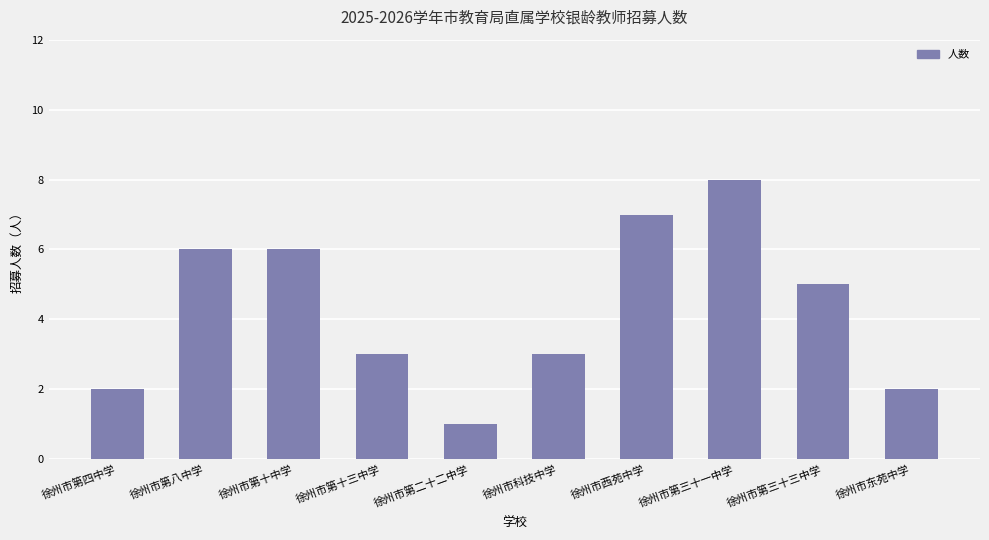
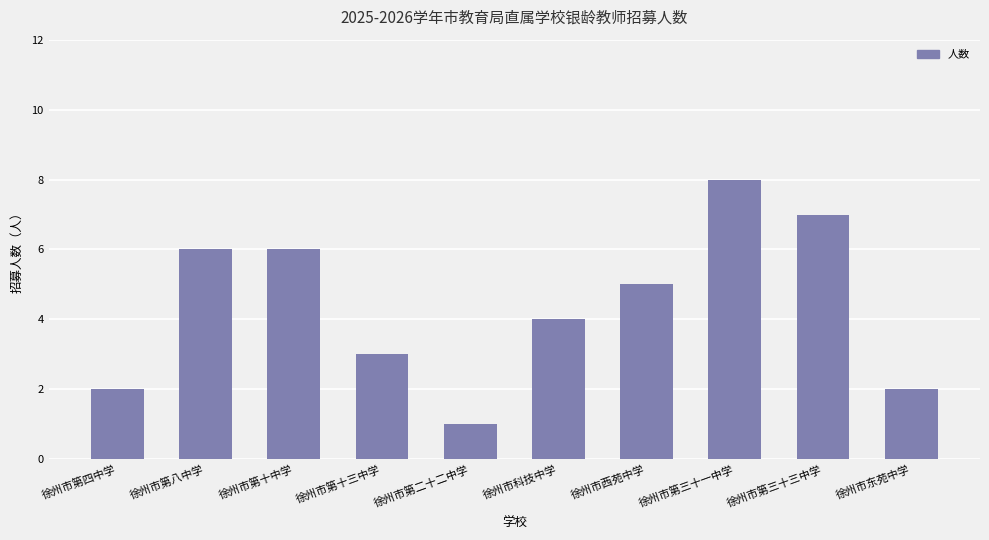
  {
    "徐州市第四中学": 2,
    "徐州市第八中学": 6,
    "徐州市第十中学": 6,
    "徐州市第十三中学": 3,
    "徐州市第二十二中学": 1,
-   "徐州市科技中学": 3,
-   "徐州市西苑中学": 7,
+   "徐州市科技中学": 4,
+   "徐州市西苑中学": 5,
    "徐州市第三十一中学": 8,
-   "徐州市第三十三中学": 5,
+   "徐州市第三十三中学": 7,
    "徐州市东苑中学": 2
  }
